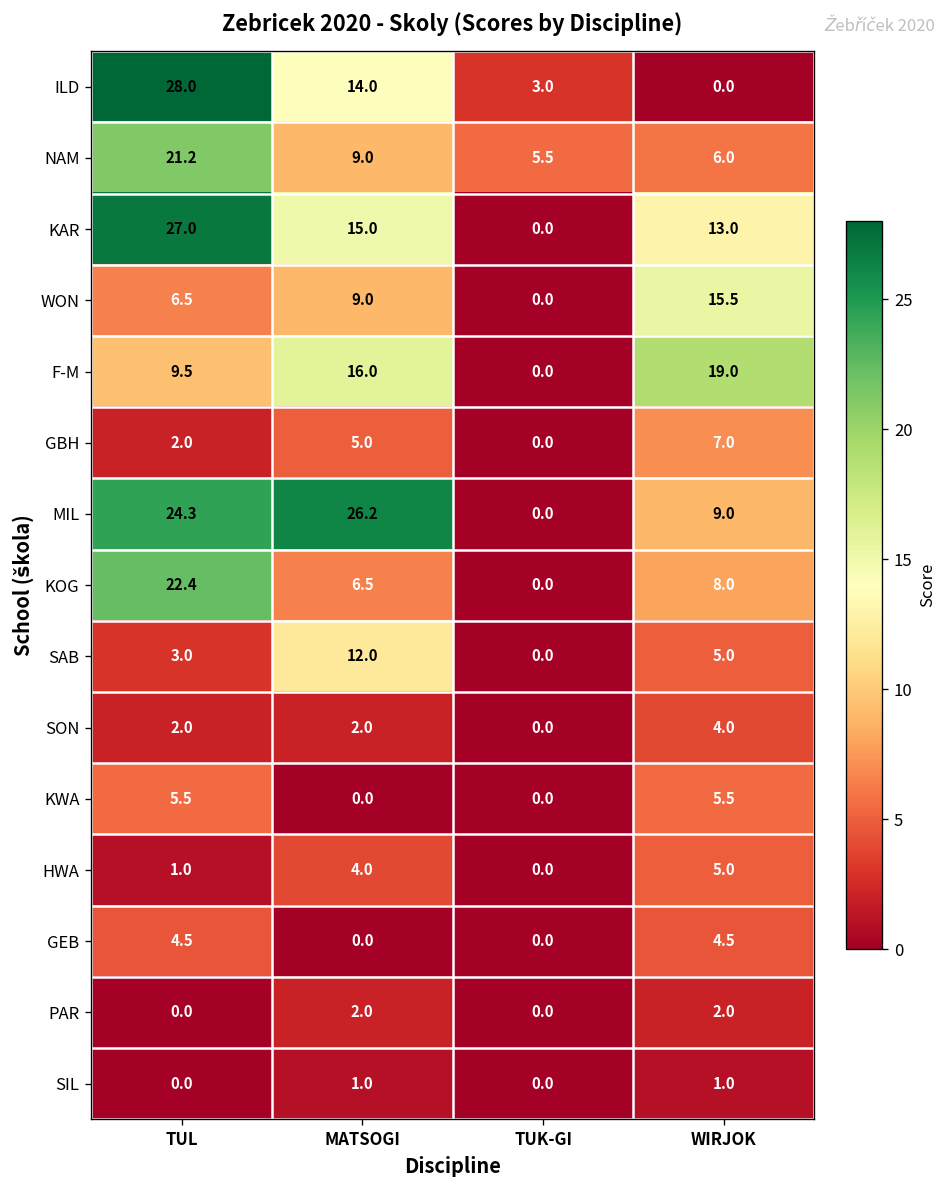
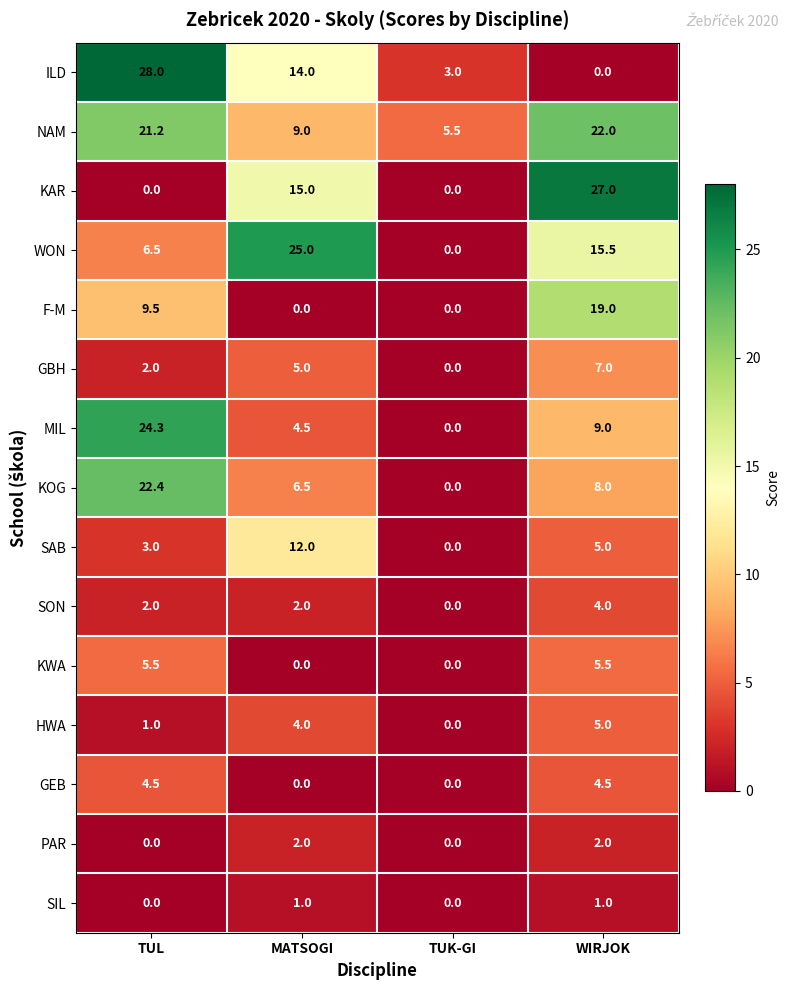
  {
    "ILD": {
      "TUL": 28.0,
      "MATSOGI": 14.0,
      "TUK-GI": 3.0,
      "WIRJOK": 0.0
    },
    "NAM": {
      "TUL": 21.2,
      "MATSOGI": 9.0,
      "TUK-GI": 5.5,
-     "WIRJOK": 6.0
+     "WIRJOK": 22.0
    },
    "KAR": {
-     "TUL": 27.0,
+     "TUL": 0.0,
      "MATSOGI": 15.0,
      "TUK-GI": 0.0,
-     "WIRJOK": 13.0
+     "WIRJOK": 27.0
    },
    "WON": {
      "TUL": 6.5,
-     "MATSOGI": 9.0,
+     "MATSOGI": 25.0,
      "TUK-GI": 0.0,
      "WIRJOK": 15.5
    },
    "F-M": {
      "TUL": 9.5,
-     "MATSOGI": 16.0,
+     "MATSOGI": 0.0,
      "TUK-GI": 0.0,
      "WIRJOK": 19.0
    },
    "GBH": {
      "TUL": 2.0,
      "MATSOGI": 5.0,
      "TUK-GI": 0.0,
      "WIRJOK": 7.0
    },
    "MIL": {
      "TUL": 24.3,
-     "MATSOGI": 26.2,
+     "MATSOGI": 4.5,
      "TUK-GI": 0.0,
      "WIRJOK": 9.0
    },
    "KOG": {
      "TUL": 22.4,
      "MATSOGI": 6.5,
      "TUK-GI": 0.0,
      "WIRJOK": 8.0
    },
    "SAB": {
      "TUL": 3.0,
      "MATSOGI": 12.0,
      "TUK-GI": 0.0,
      "WIRJOK": 5.0
    },
    "SON": {
      "TUL": 2.0,
      "MATSOGI": 2.0,
      "TUK-GI": 0.0,
      "WIRJOK": 4.0
    },
    "KWA": {
      "TUL": 5.5,
      "MATSOGI": 0.0,
      "TUK-GI": 0.0,
      "WIRJOK": 5.5
    },
    "HWA": {
      "TUL": 1.0,
      "MATSOGI": 4.0,
      "TUK-GI": 0.0,
      "WIRJOK": 5.0
    },
    "GEB": {
      "TUL": 4.5,
      "MATSOGI": 0.0,
      "TUK-GI": 0.0,
      "WIRJOK": 4.5
    },
    "PAR": {
      "TUL": 0.0,
      "MATSOGI": 2.0,
      "TUK-GI": 0.0,
      "WIRJOK": 2.0
    },
    "SIL": {
      "TUL": 0.0,
      "MATSOGI": 1.0,
      "TUK-GI": 0.0,
      "WIRJOK": 1.0
    }
  }
